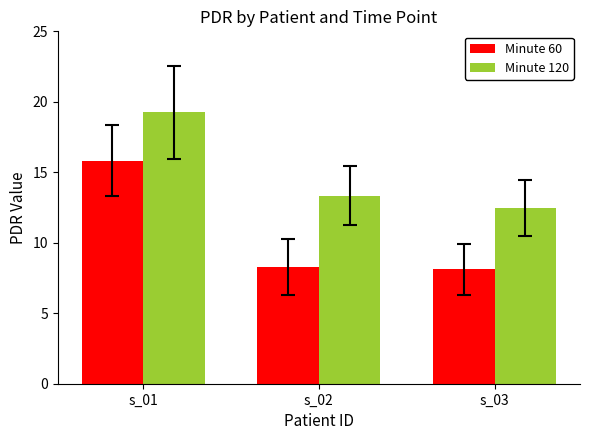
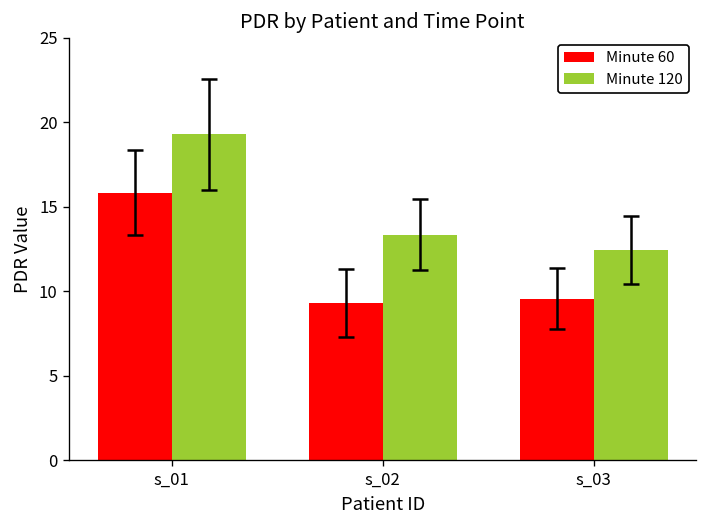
  {
    "Minute 60": {
      "s_01": 15.8,
-     "s_02": 8.3,
-     "s_03": 8.1
+     "s_02": 9.3,
+     "s_03": 9.6
    },
    "Minute 120": {
      "s_01": 19.3,
      "s_02": 13.3,
      "s_03": 12.5
    }
  }
